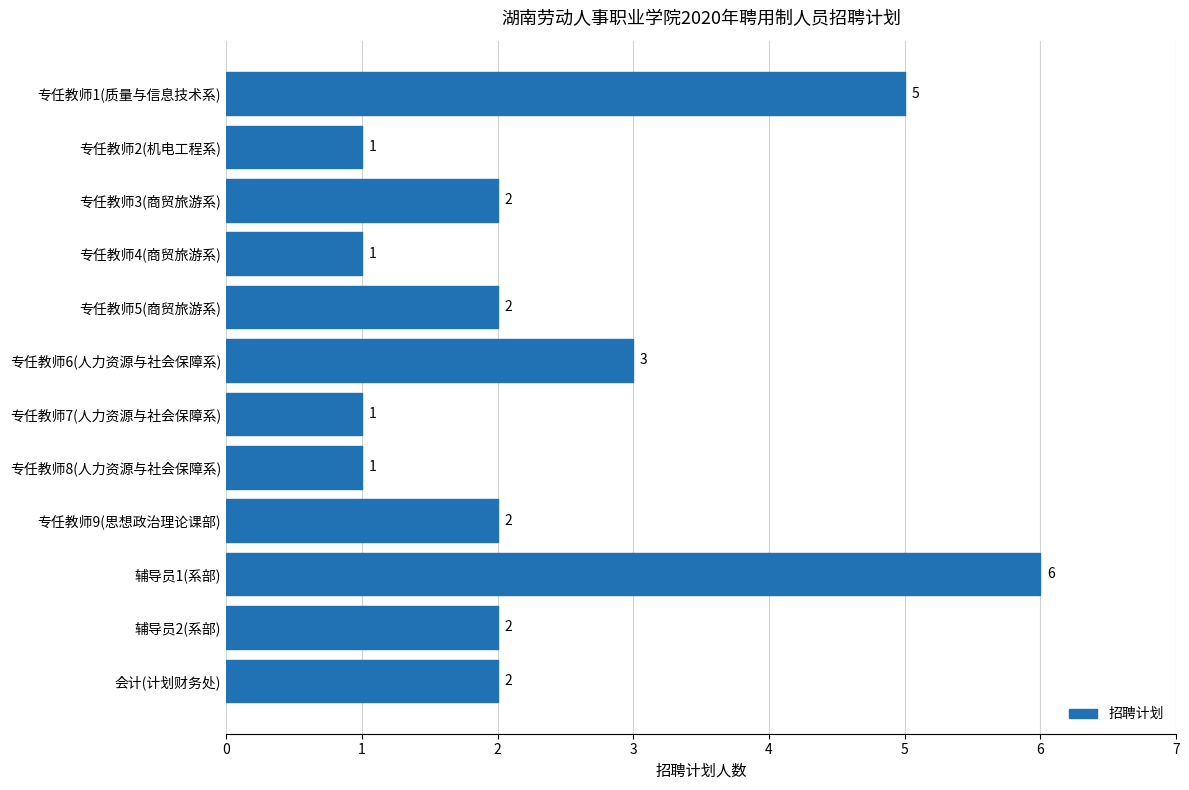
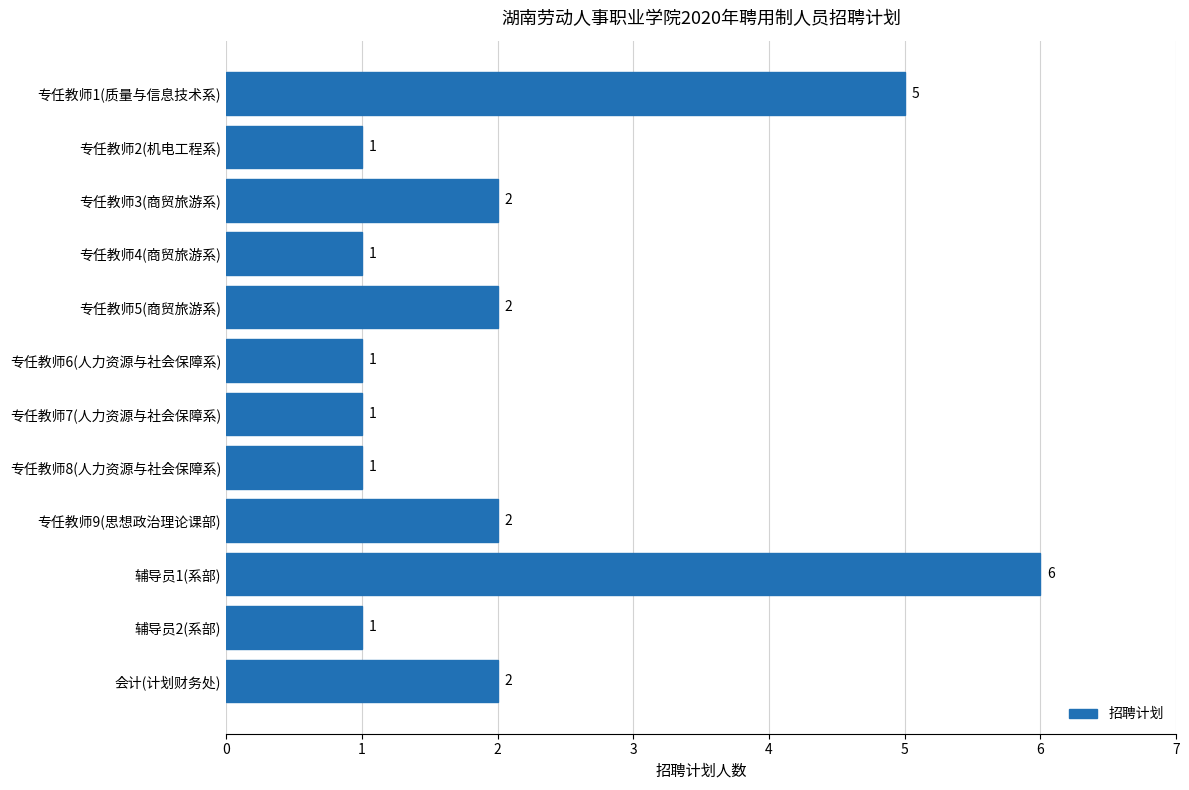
  {
    "专任教师1(质量与信息技术系)": 5,
    "专任教师2(机电工程系)": 1,
    "专任教师3(商贸旅游系)": 2,
    "专任教师4(商贸旅游系)": 1,
    "专任教师5(商贸旅游系)": 2,
-   "专任教师6(人力资源与社会保障系)": 3,
+   "专任教师6(人力资源与社会保障系)": 1,
    "专任教师7(人力资源与社会保障系)": 1,
    "专任教师8(人力资源与社会保障系)": 1,
    "专任教师9(思想政治理论课部)": 2,
    "辅导员1(系部)": 6,
-   "辅导员2(系部)": 2,
+   "辅导员2(系部)": 1,
    "会计(计划财务处)": 2
  }
